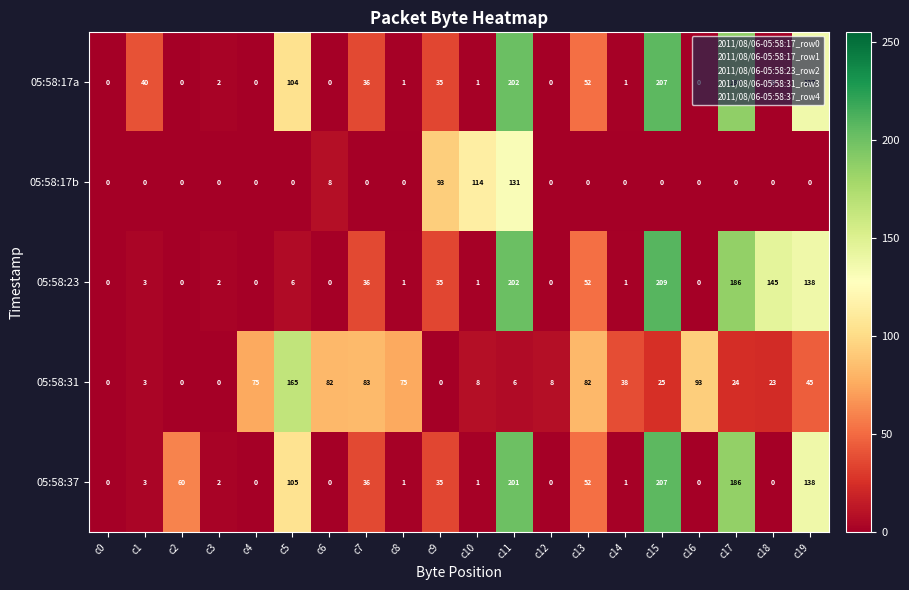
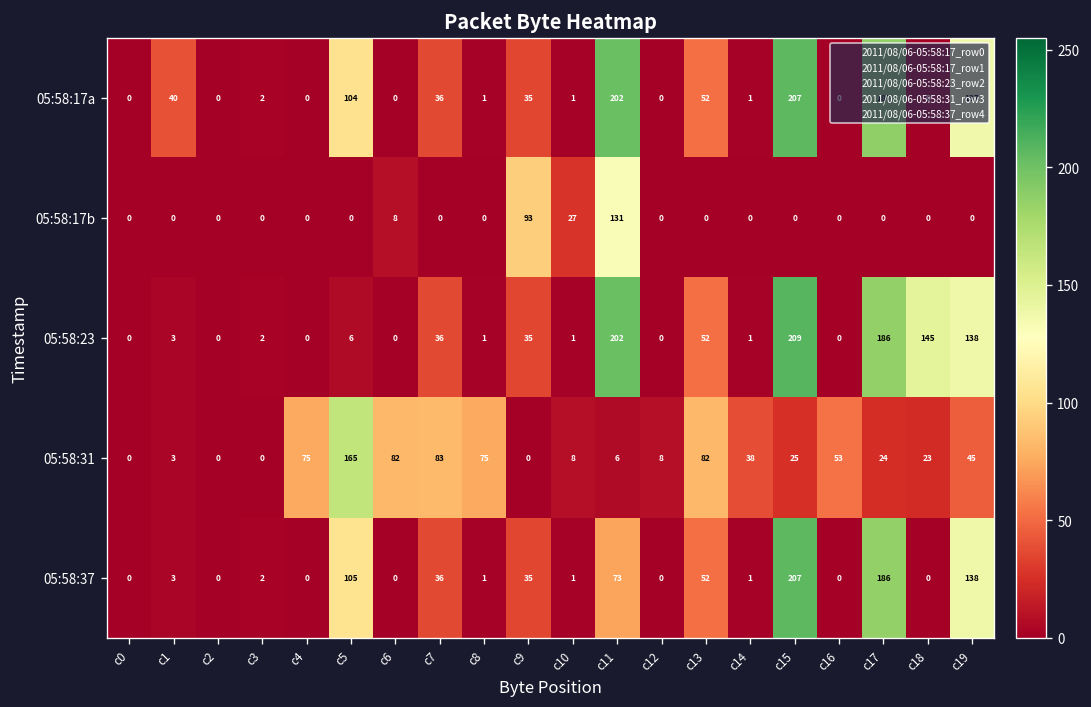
  {
    "05:58:17a": {
      "c0": 0,
      "c1": 40,
      "c2": 0,
      "c3": 2,
      "c4": 0,
      "c5": 104,
      "c6": 0,
      "c7": 36,
      "c8": 1,
      "c9": 35,
      "c10": 1,
      "c11": 202,
      "c12": 0,
      "c13": 52,
      "c14": 1,
      "c15": 207
    },
    "05:58:17b": {
      "c0": 0,
      "c1": 0,
      "c2": 0,
      "c3": 0,
      "c4": 0,
      "c5": 0,
      "c6": 8,
      "c7": 0,
      "c8": 0,
      "c9": 93,
-     "c10": 114,
+     "c10": 27,
      "c11": 131,
      "c12": 0,
      "c13": 0,
      "c14": 0,
      "c15": 0,
      "c16": 0,
      "c17": 0,
      "c18": 0,
      "c19": 0
    },
    "05:58:23": {
      "c0": 0,
      "c1": 3,
      "c2": 0,
      "c3": 2,
      "c4": 0,
      "c5": 6,
      "c6": 0,
      "c7": 36,
      "c8": 1,
      "c9": 35,
      "c10": 1,
      "c11": 202,
      "c12": 0,
      "c13": 52,
      "c14": 1,
      "c15": 209,
      "c16": 0,
      "c17": 186,
      "c18": 145,
      "c19": 138
    },
    "05:58:31": {
      "c0": 0,
      "c1": 3,
      "c2": 0,
      "c3": 0,
      "c4": 75,
      "c5": 165,
      "c6": 82,
      "c7": 83,
      "c8": 75,
      "c9": 0,
      "c10": 8,
      "c11": 6,
      "c12": 8,
      "c13": 82,
      "c14": 38,
      "c15": 25,
-     "c16": 93,
+     "c16": 53,
      "c17": 24,
      "c18": 23,
      "c19": 45
    },
    "05:58:37": {
      "c0": 0,
      "c1": 3,
-     "c2": 60,
+     "c2": 0,
      "c3": 2,
      "c4": 0,
      "c5": 105,
      "c6": 0,
      "c7": 36,
      "c8": 1,
      "c9": 35,
      "c10": 1,
-     "c11": 201,
+     "c11": 73,
      "c12": 0,
      "c13": 52,
      "c14": 1,
      "c15": 207,
      "c16": 0,
      "c17": 186,
      "c18": 0,
      "c19": 138
    }
  }
